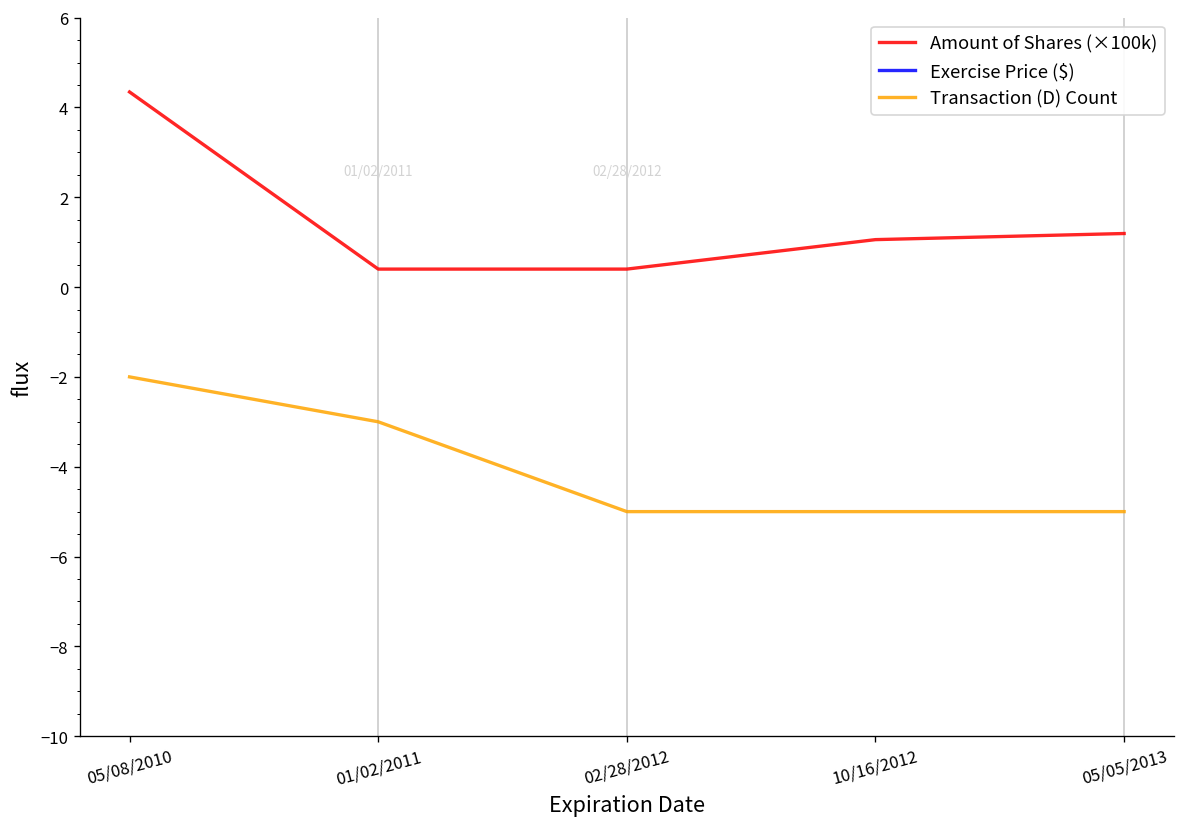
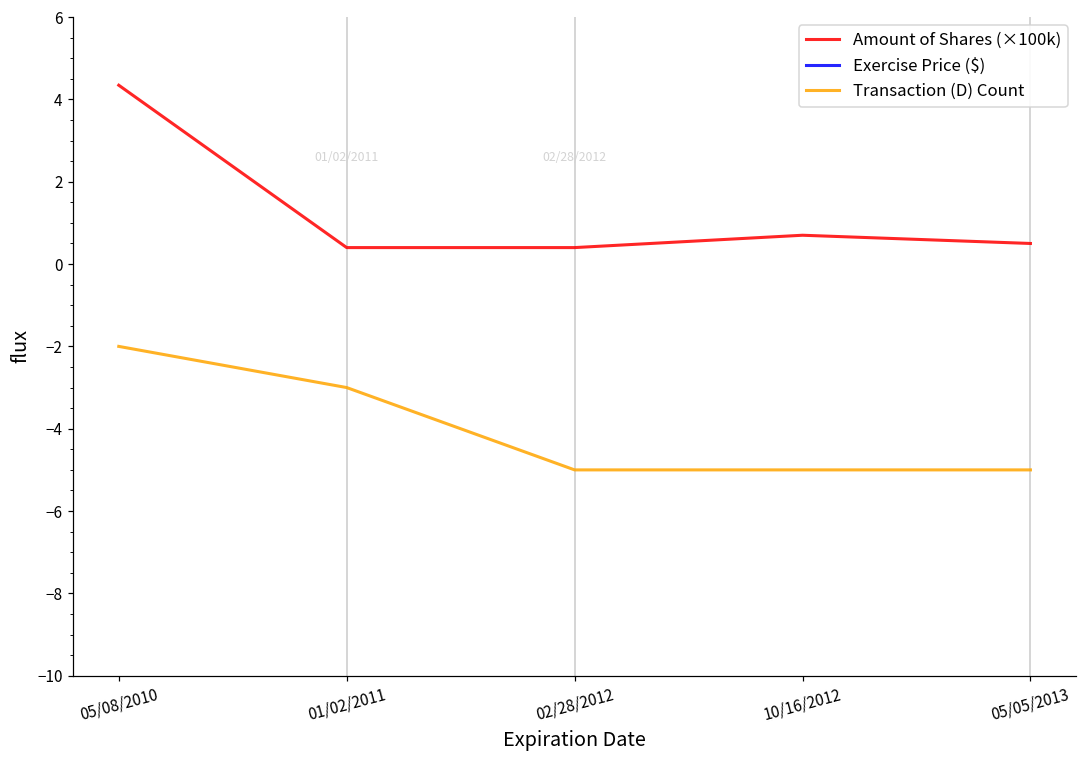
  {
    "Amount of Shares (×100k)": {
      "05/08/2010": 4.3,
      "01/02/2011": 0.4,
      "02/28/2012": 0.4,
-     "10/16/2012": 1.1,
-     "05/05/2013": 1.2
+     "10/16/2012": 0.7,
+     "05/05/2013": 0.5
    },
    "Transaction (D) Count": {
      "05/08/2010": -2.0,
      "01/02/2011": -3.0,
      "02/28/2012": -5.0,
      "10/16/2012": -5.0,
      "05/05/2013": -5.0
    }
  }
